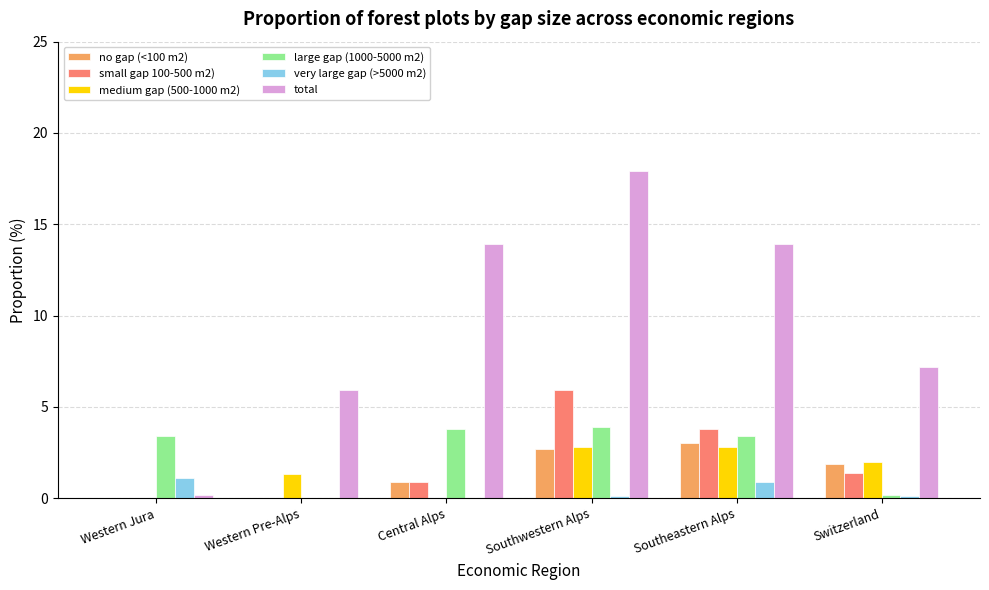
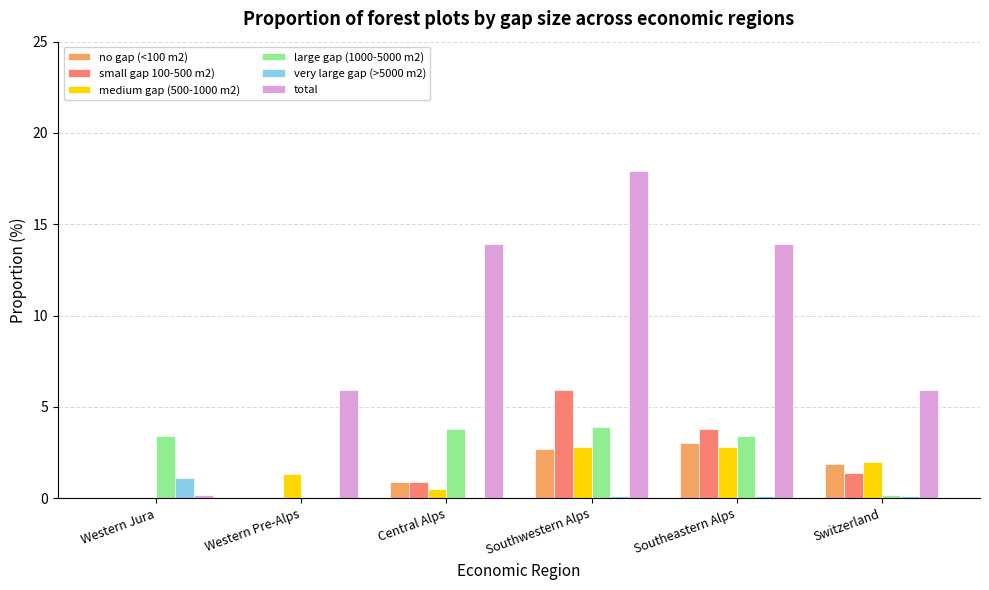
  {
    "medium gap (500-1000 m2)": {
      "Western Jura": 0.0,
      "Western Pre-Alps": 1.3,
-     "Central Alps": 0.0,
+     "Central Alps": 0.5,
      "Southwestern Alps": 2.8,
      "Southeastern Alps": 2.8,
      "Switzerland": 2.0
    },
    "large gap (1000-5000 m2)": {
      "Western Jura": 3.4,
      "Western Pre-Alps": 0.0,
      "Central Alps": 3.8,
      "Southwestern Alps": 3.9,
      "Southeastern Alps": 3.4,
      "Switzerland": 0.2
    },
    "very large gap (>5000 m2)": {
      "Western Jura": 1.1,
      "Western Pre-Alps": 0.0,
      "Central Alps": 0.0,
-     "Southeastern Alps": 0.9
+     "Southeastern Alps": 0.1
    },
    "total": {
      "Western Jura": 0.2,
      "Western Pre-Alps": 5.9,
      "Central Alps": 13.9,
      "Southwestern Alps": 17.9,
      "Southeastern Alps": 13.9,
-     "Switzerland": 7.2
+     "Switzerland": 5.9
    }
  }
